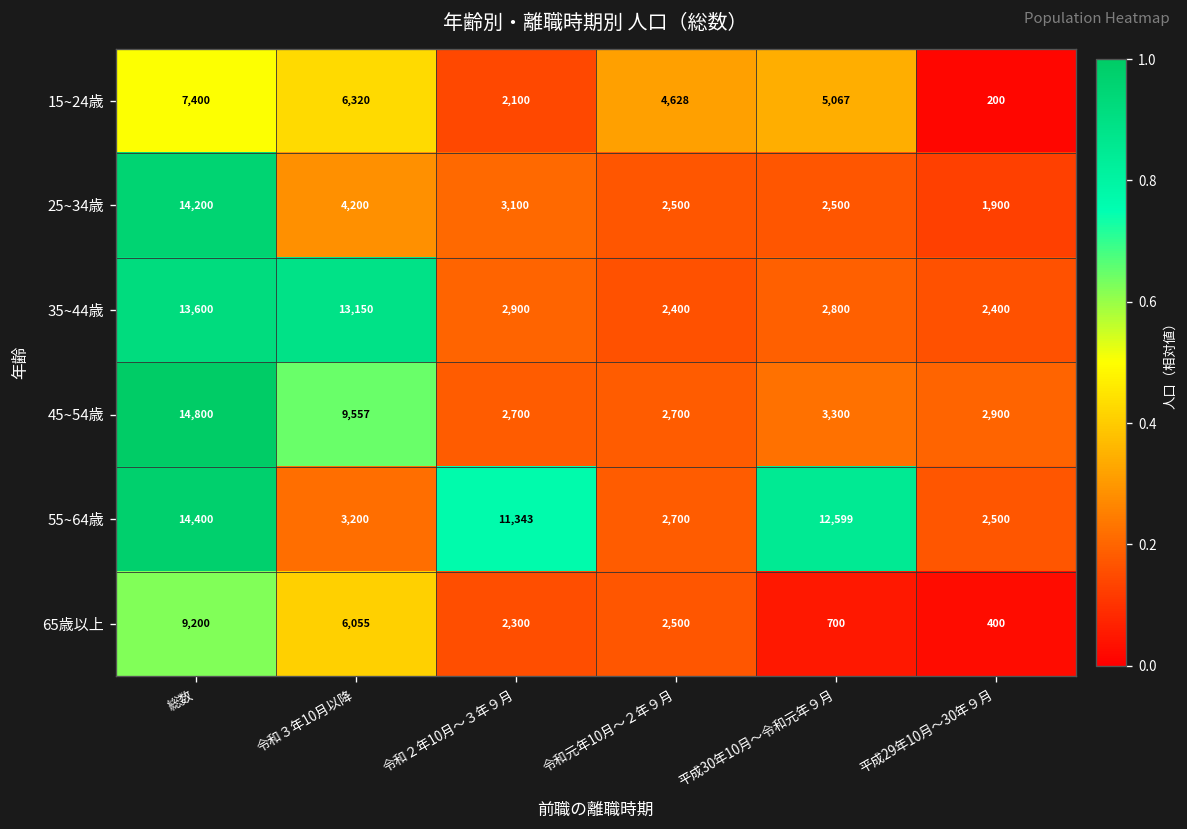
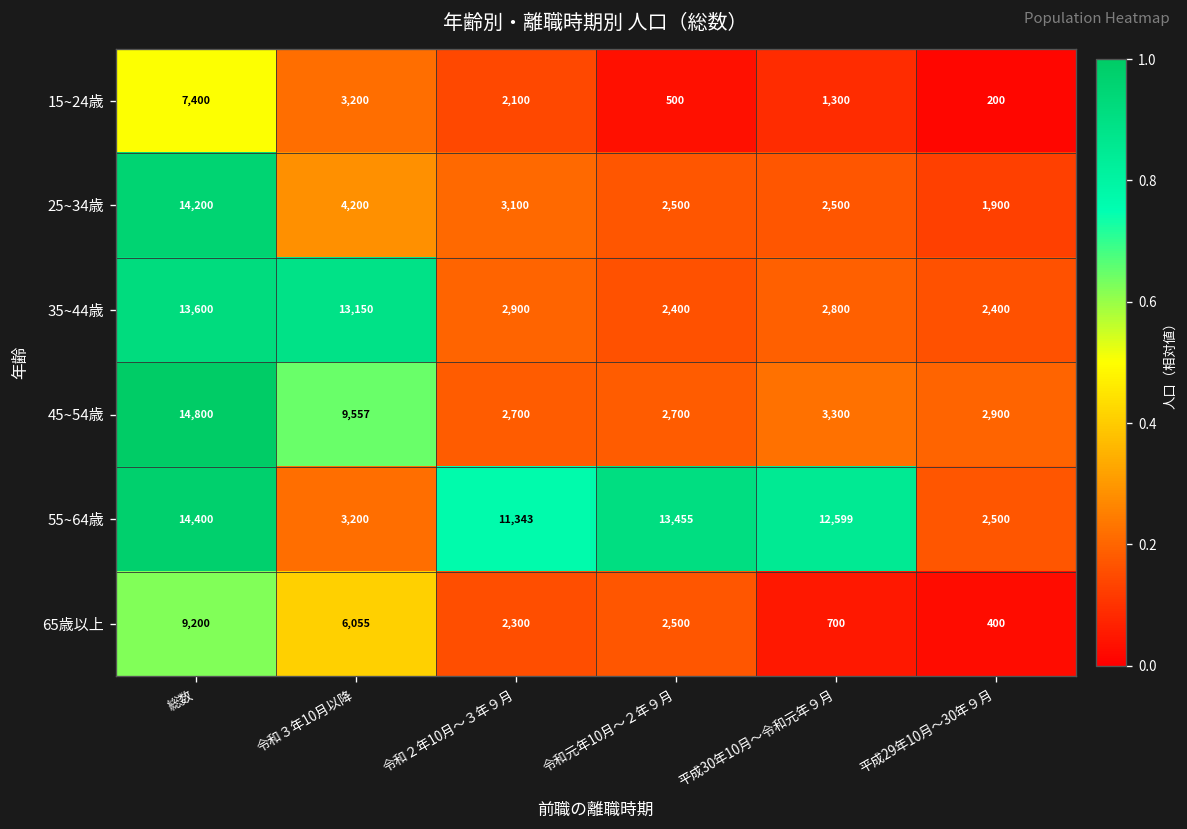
  {
    "15~24歳": {
      "総数": "7,400",
-     "令和３年10月以降": "6,320",
+     "令和３年10月以降": "3,200",
      "令和２年10月～３年９月": "2,100",
-     "令和元年10月～２年９月": "4,628",
-     "平成30年10月～令和元年９月": "5,067",
+     "令和元年10月～２年９月": "500",
+     "平成30年10月～令和元年９月": "1,300",
      "平成29年10月～30年９月": "200"
    },
    "25~34歳": {
      "総数": "14,200",
      "令和３年10月以降": "4,200",
      "令和２年10月～３年９月": "3,100",
      "令和元年10月～２年９月": "2,500",
      "平成30年10月～令和元年９月": "2,500",
      "平成29年10月～30年９月": "1,900"
    },
    "35~44歳": {
      "総数": "13,600",
      "令和３年10月以降": "13,150",
      "令和２年10月～３年９月": "2,900",
      "令和元年10月～２年９月": "2,400",
      "平成30年10月～令和元年９月": "2,800",
      "平成29年10月～30年９月": "2,400"
    },
    "45~54歳": {
      "総数": "14,800",
      "令和３年10月以降": "9,557",
      "令和２年10月～３年９月": "2,700",
      "令和元年10月～２年９月": "2,700",
      "平成30年10月～令和元年９月": "3,300",
      "平成29年10月～30年９月": "2,900"
    },
    "55~64歳": {
      "総数": "14,400",
      "令和３年10月以降": "3,200",
      "令和２年10月～３年９月": "11,343",
-     "令和元年10月～２年９月": "2,700",
+     "令和元年10月～２年９月": "13,455",
      "平成30年10月～令和元年９月": "12,599",
      "平成29年10月～30年９月": "2,500"
    },
    "65歳以上": {
      "総数": "9,200",
      "令和３年10月以降": "6,055",
      "令和２年10月～３年９月": "2,300",
      "令和元年10月～２年９月": "2,500",
      "平成30年10月～令和元年９月": "700",
      "平成29年10月～30年９月": "400"
    }
  }
